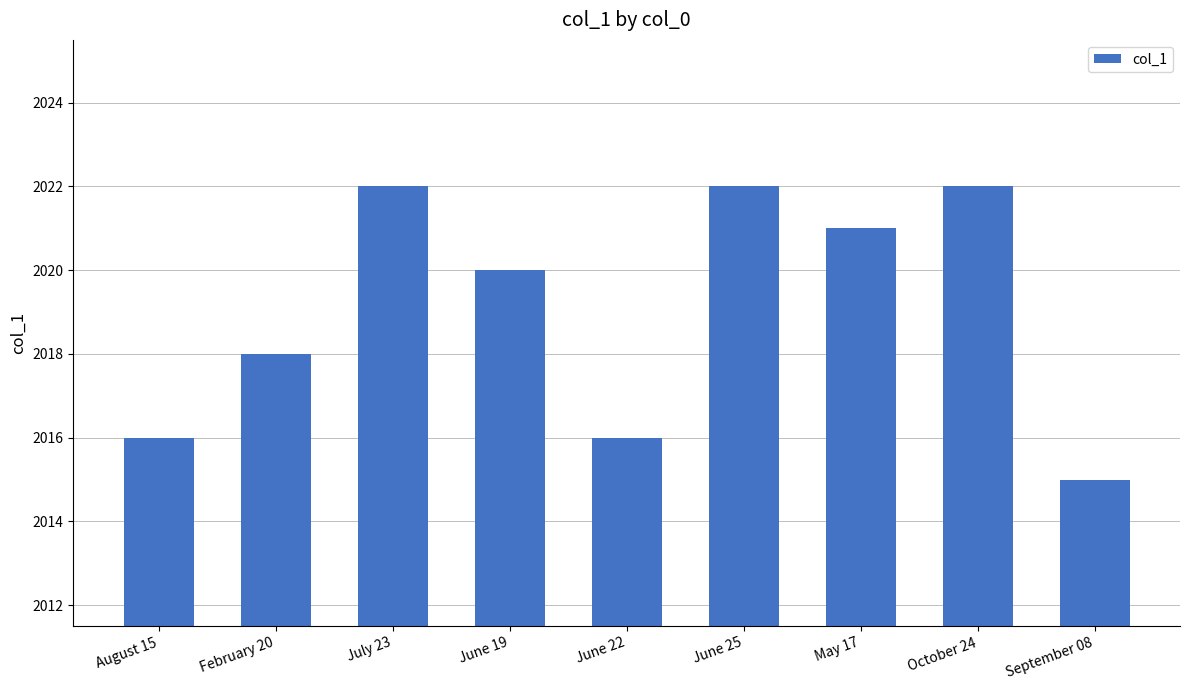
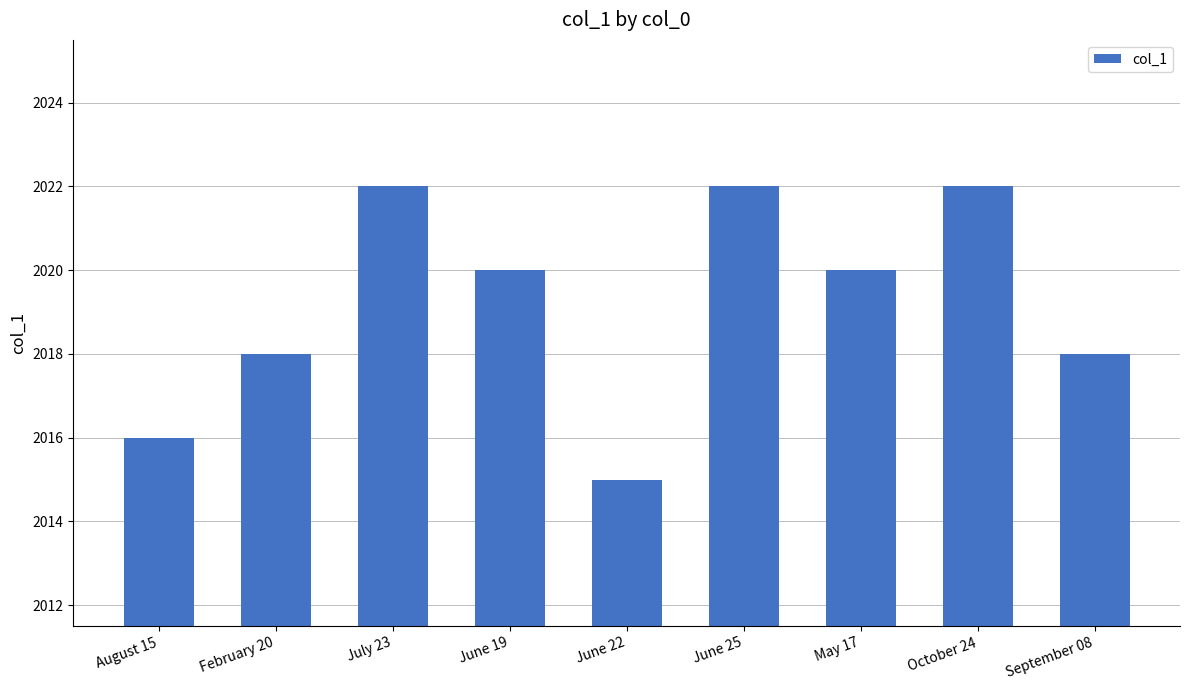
  {
    "August 15": 2016,
    "February 20": 2018,
    "July 23": 2022,
    "June 19": 2020,
-   "June 22": 2016,
+   "June 22": 2015,
    "June 25": 2022,
-   "May 17": 2021,
+   "May 17": 2020,
    "October 24": 2022,
-   "September 08": 2015
+   "September 08": 2018
  }
